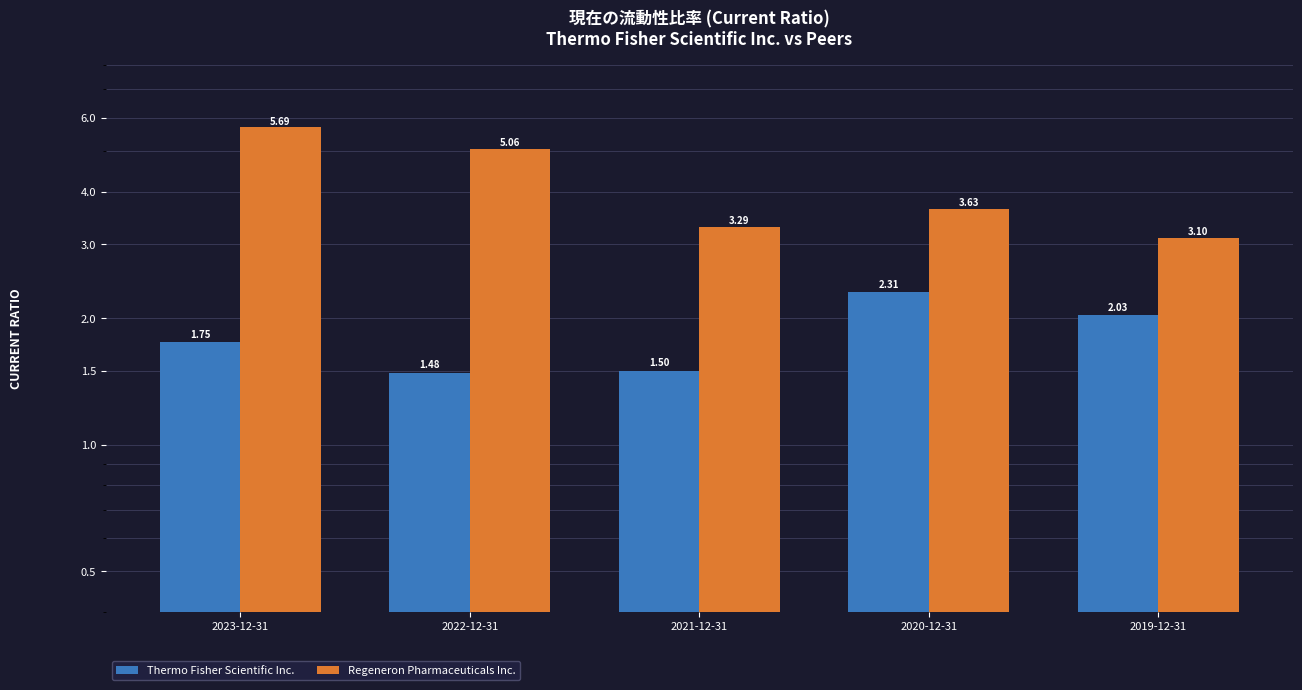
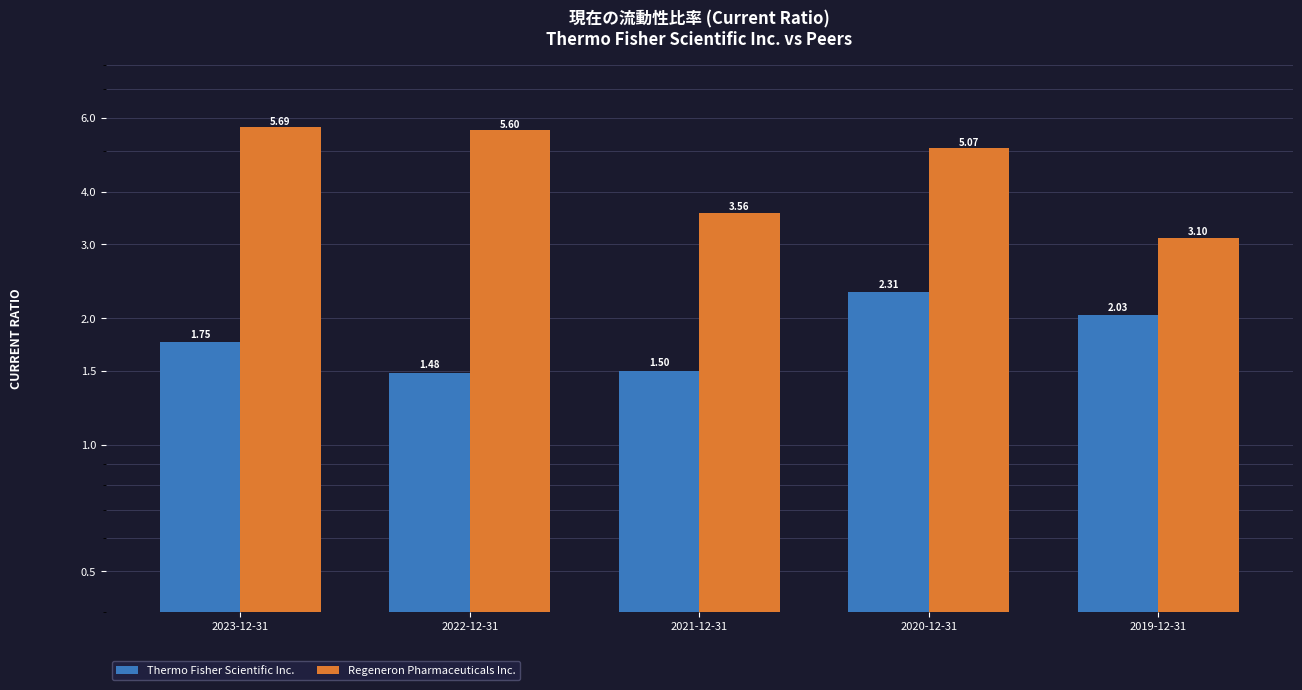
  {
    "Thermo Fisher Scientific Inc.": {
      "2023-12-31": 1.75,
      "2022-12-31": 1.48,
      "2021-12-31": 1.50,
      "2020-12-31": 2.31,
      "2019-12-31": 2.03
    },
    "Regeneron Pharmaceuticals Inc.": {
      "2023-12-31": 5.69,
-     "2022-12-31": 5.06,
-     "2021-12-31": 3.29,
-     "2020-12-31": 3.63,
+     "2022-12-31": 5.60,
+     "2021-12-31": 3.56,
+     "2020-12-31": 5.07,
      "2019-12-31": 3.10
    }
  }
